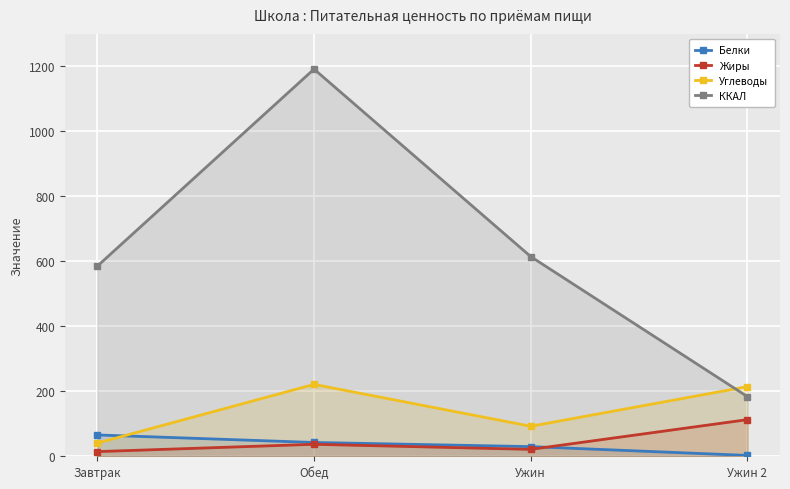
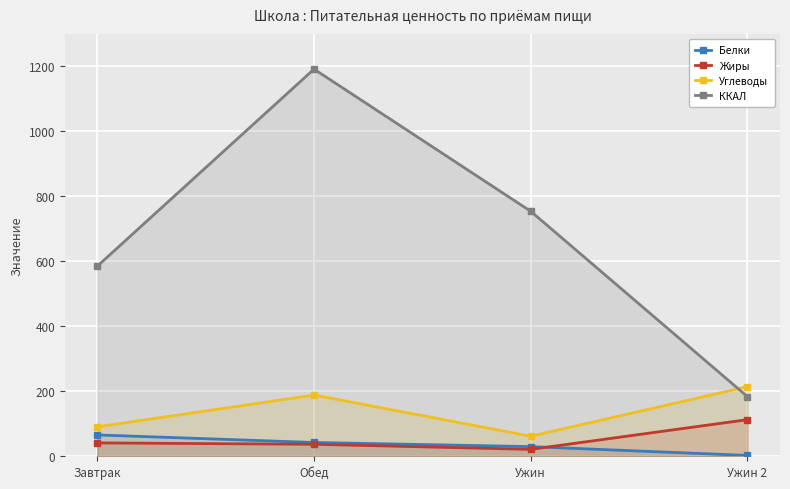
  {
    "Белки": {
      "Завтрак": 70,
      "Ужин": 30,
      "Ужин 2": 0
    },
    "Жиры": {
-     "Завтрак": 10,
+     "Завтрак": 40,
      "Ужин": 20,
      "Ужин 2": 110
    },
    "Углеводы": {
-     "Завтрак": 40,
-     "Обед": 220,
-     "Ужин": 90,
+     "Завтрак": 90,
+     "Обед": 190,
+     "Ужин": 60,
      "Ужин 2": 210
    },
    "ККАЛ": {
      "Завтрак": 590,
      "Обед": 1190,
-     "Ужин": 610,
+     "Ужин": 750,
      "Ужин 2": 180
    }
  }
